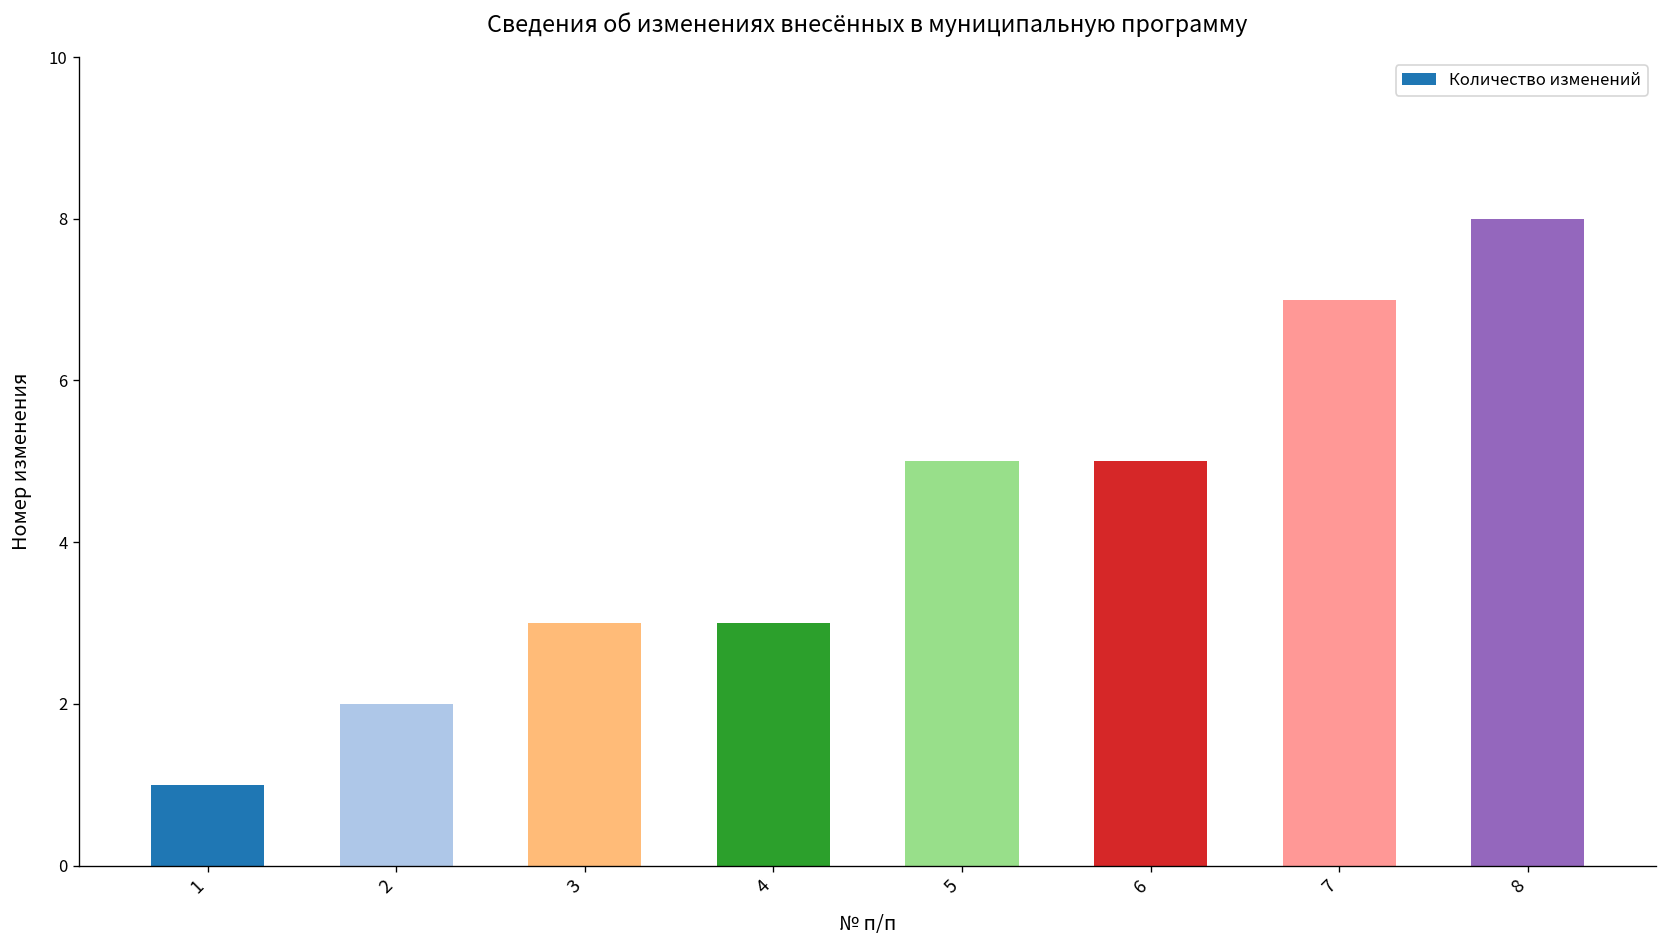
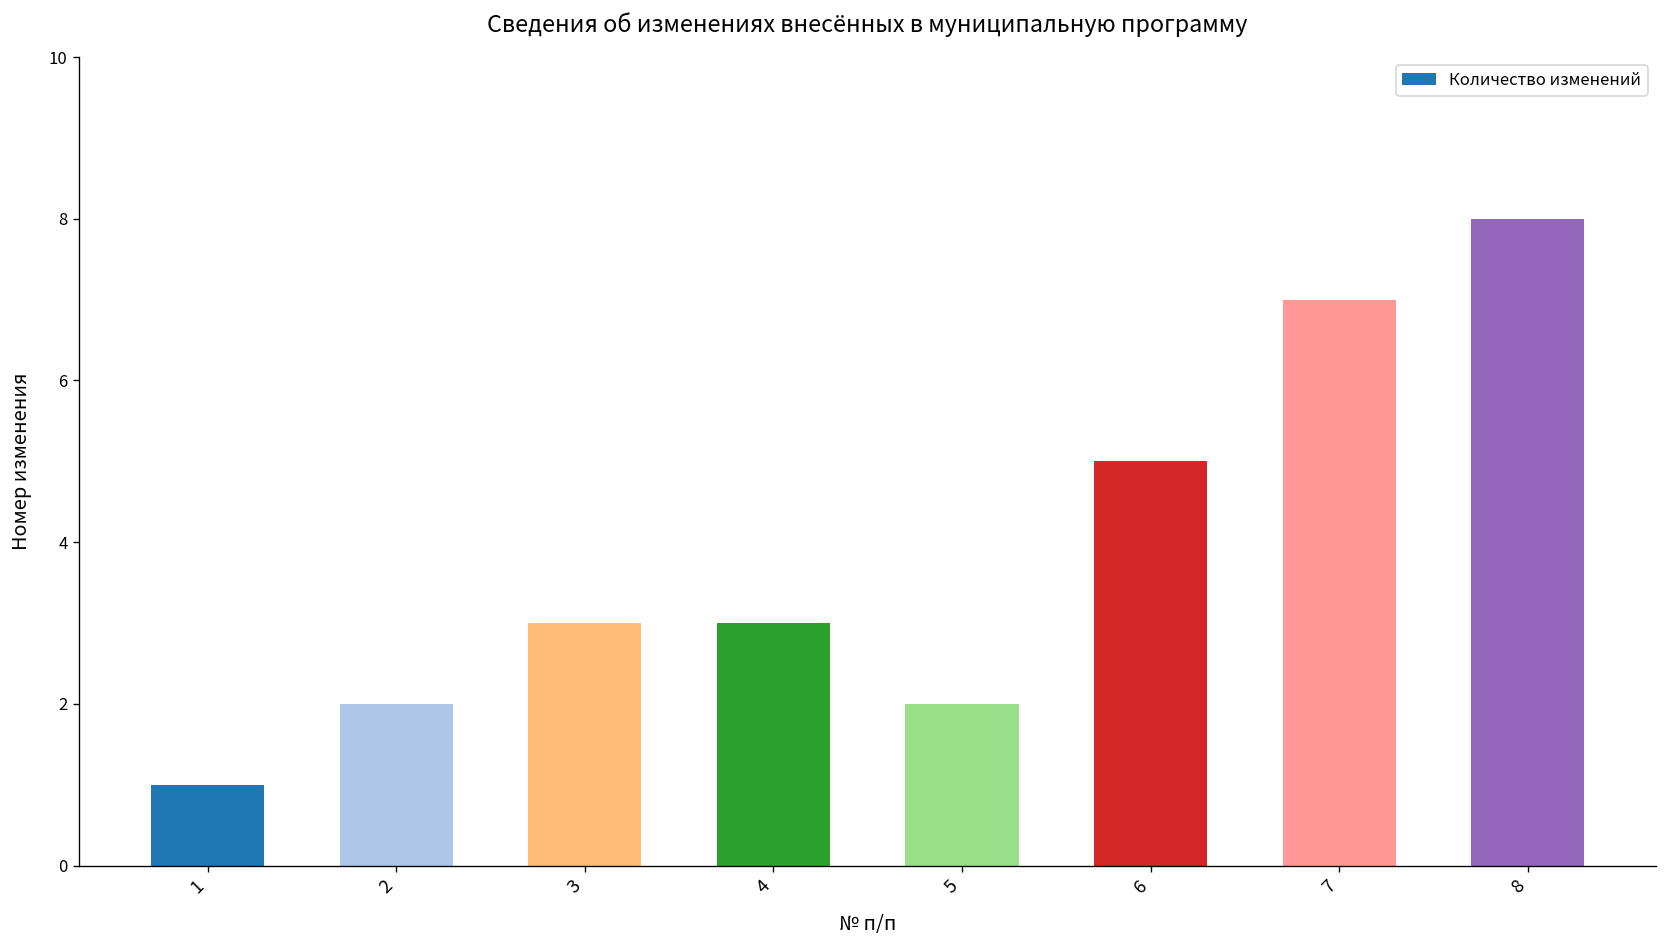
  {
    "1": 1,
    "2": 2,
    "3": 3,
    "4": 3,
-   "5": 5,
+   "5": 2,
    "6": 5,
    "7": 7,
    "8": 8
  }
